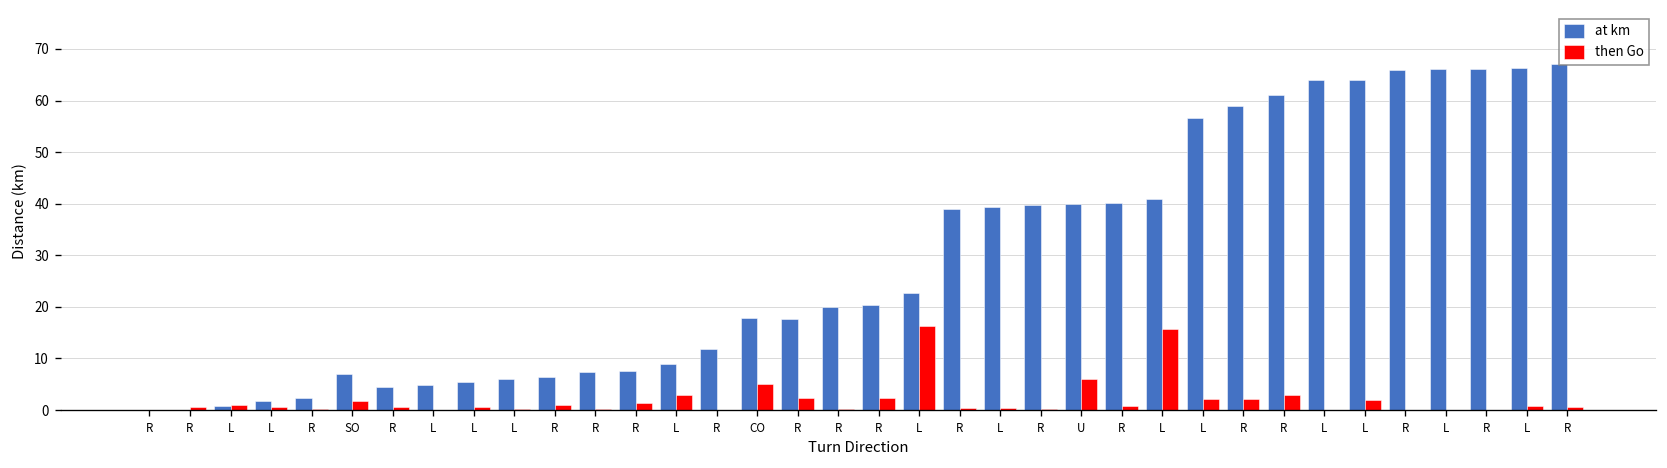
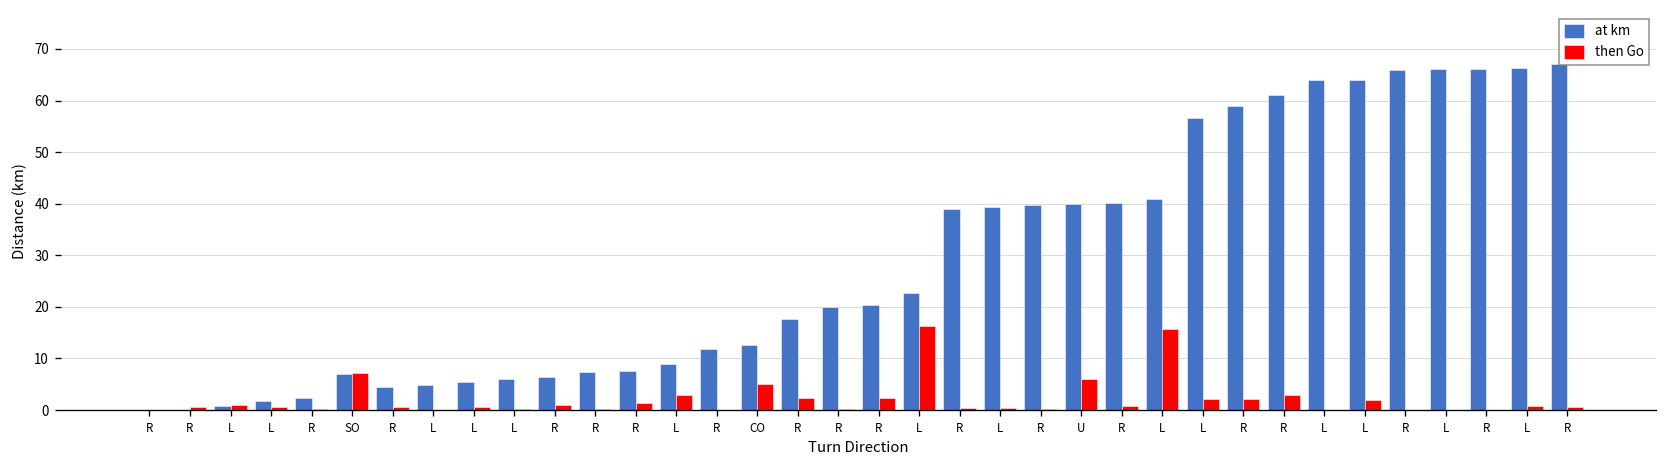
  {
    "at km": {
      "SO": 7,
-     "CO": 18,
+     "CO": 13,
      "U": 40
    },
    "then Go": {
-     "SO": 2,
+     "SO": 7,
      "CO": 5,
      "U": 6
    }
  }
